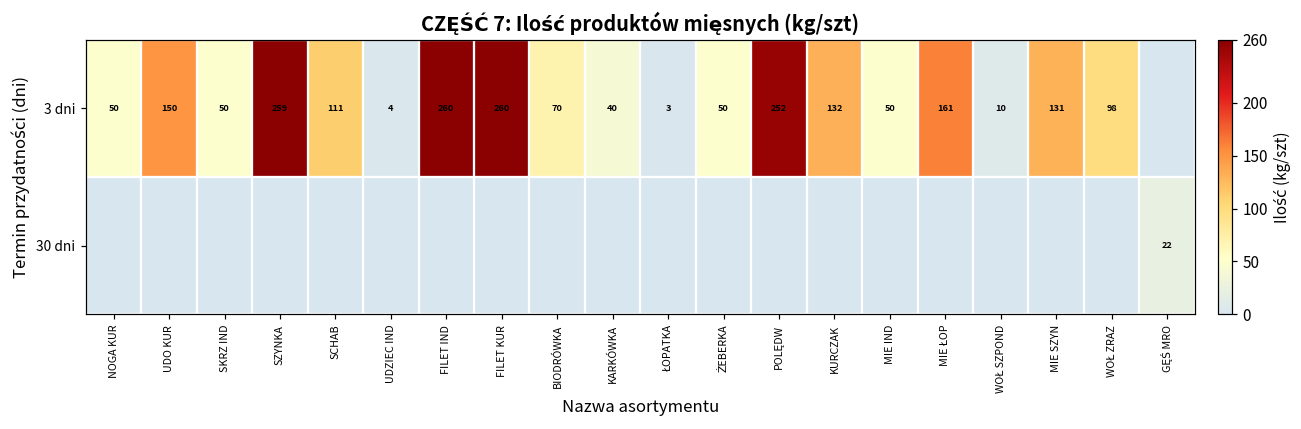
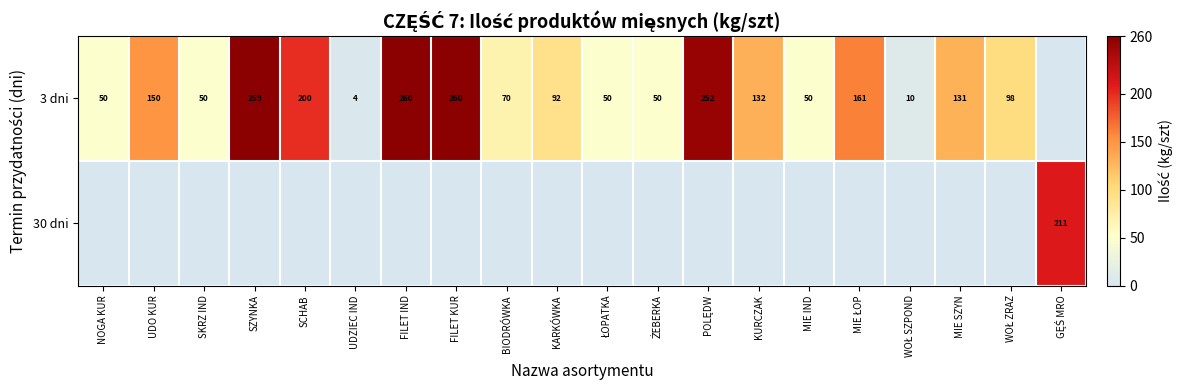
  {
    "3 dni": {
      "NOGA KUR": 50,
      "UDO KUR": 150,
      "SKRZ IND": 50,
      "SZYNKA": 259,
-     "SCHAB": 111,
+     "SCHAB": 200,
      "UDZIEC IND": 4,
      "FILET IND": 260,
      "FILET KUR": 260,
      "BIODRÓWKA": 70,
-     "KARKÓWKA": 40,
-     "ŁOPATKA": 3,
+     "KARKÓWKA": 92,
+     "ŁOPATKA": 50,
      "ŻEBERKA": 50,
      "POLĘDW": 252,
      "KURCZAK": 132,
      "MIE IND": 50,
      "MIE ŁOP": 161,
      "WOŁ SZPOND": 10,
      "MIE SZYN": 131,
      "WOŁ ZRAZ": 98
    },
    "30 dni": {
-     "GĘŚ MRO": 22
+     "GĘŚ MRO": 211
    }
  }
